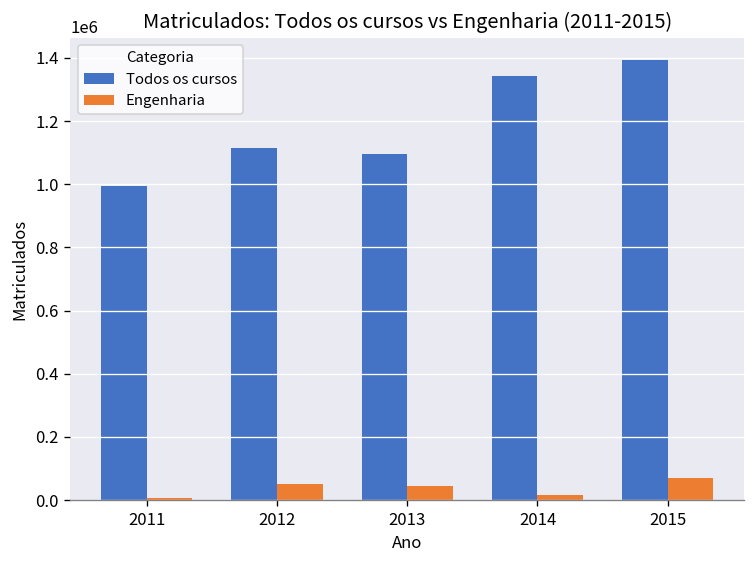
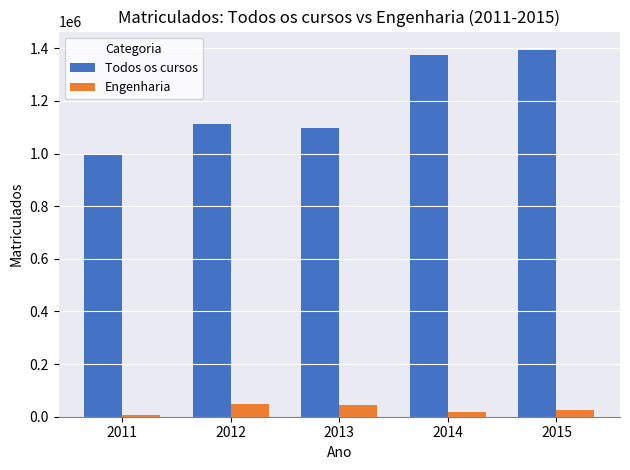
  {
    "Todos os cursos": {
      "2011": 990000,
      "2012": 1110000,
      "2013": 1100000,
-     "2014": 1340000,
+     "2014": 1370000,
      "2015": 1390000
    },
    "Engenharia": {
      "2012": 50000,
      "2013": 40000,
      "2014": 20000,
-     "2015": 70000
+     "2015": 30000
    }
  }
